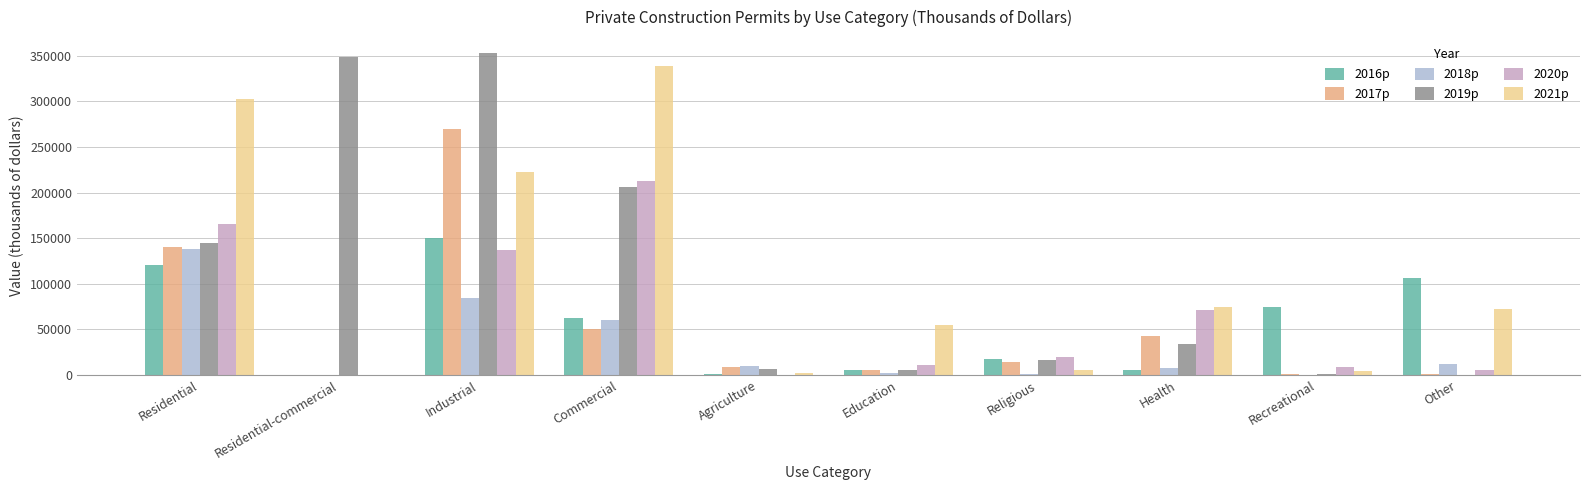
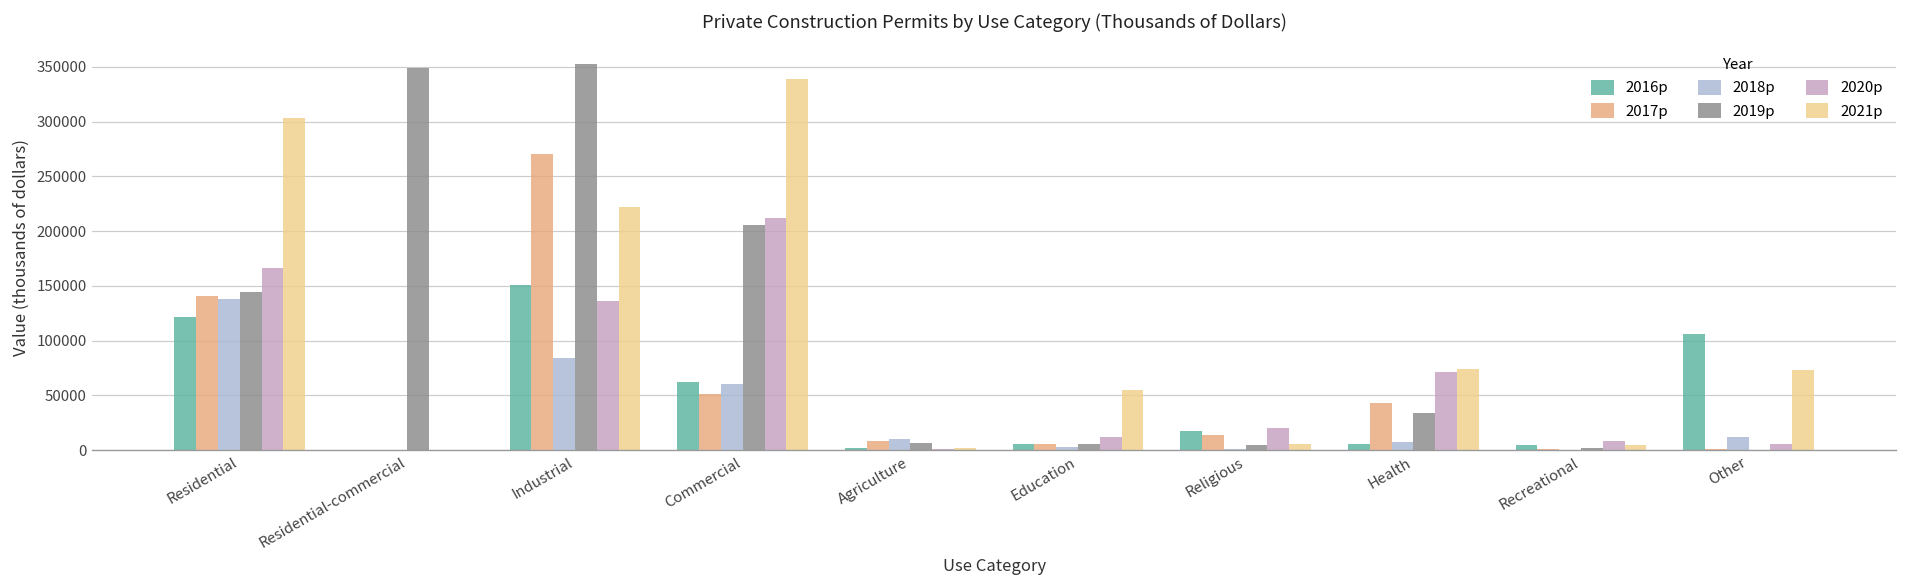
  {
    "2016p": {
      "Residential": 120000,
      "Residential-commercial": 0,
      "Industrial": 150000,
      "Commercial": 60000,
      "Education": 10000,
      "Religious": 20000,
      "Health": 10000,
-     "Recreational": 80000,
+     "Recreational": 0,
      "Other": 110000
    },
    "2019p": {
      "Residential": 140000,
      "Residential-commercial": 350000,
      "Industrial": 350000,
      "Commercial": 210000,
      "Agriculture": 10000,
      "Education": 10000,
-     "Religious": 20000,
+     "Religious": 10000,
      "Health": 30000
    }
  }
